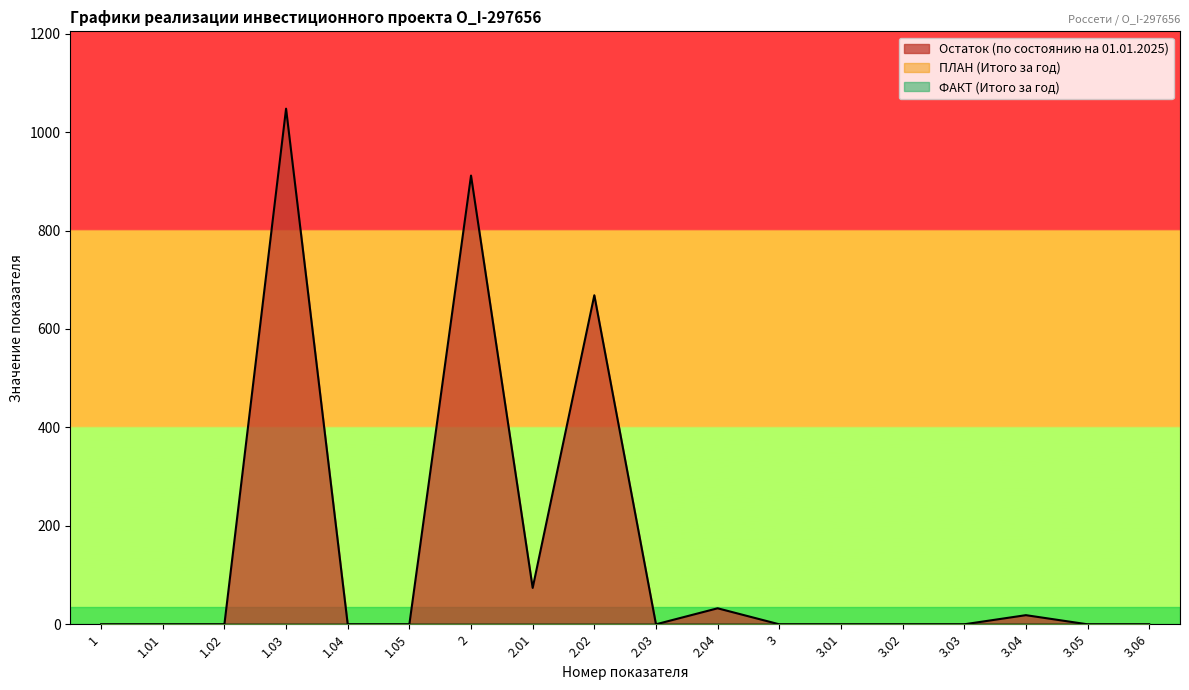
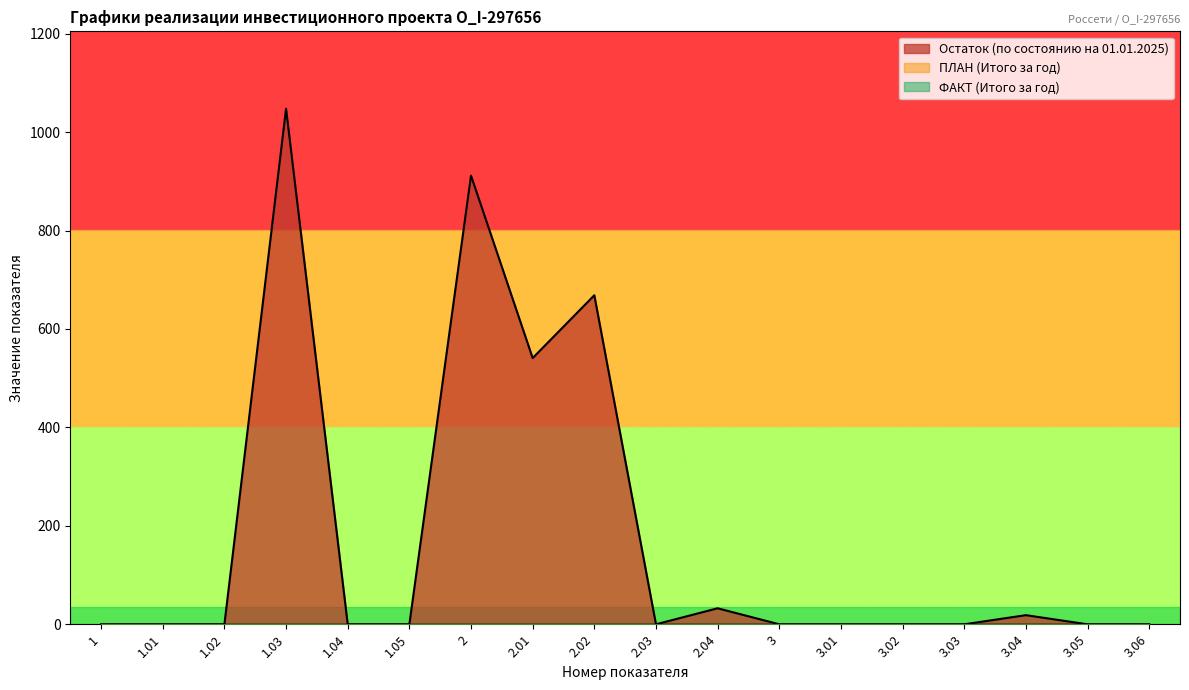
  {
    "Остаток (по состоянию на 01.01.2025)": {
      "1.03": 1050,
      "2": 910,
-     "2.01": 70,
+     "2.01": 540,
      "2.02": 670
    }
  }
